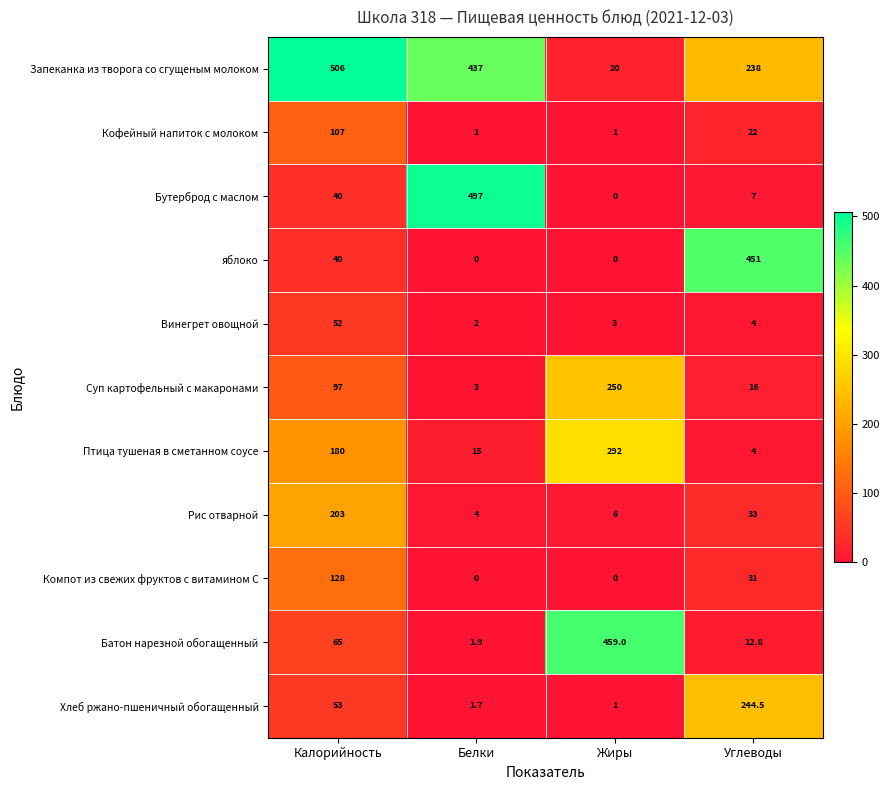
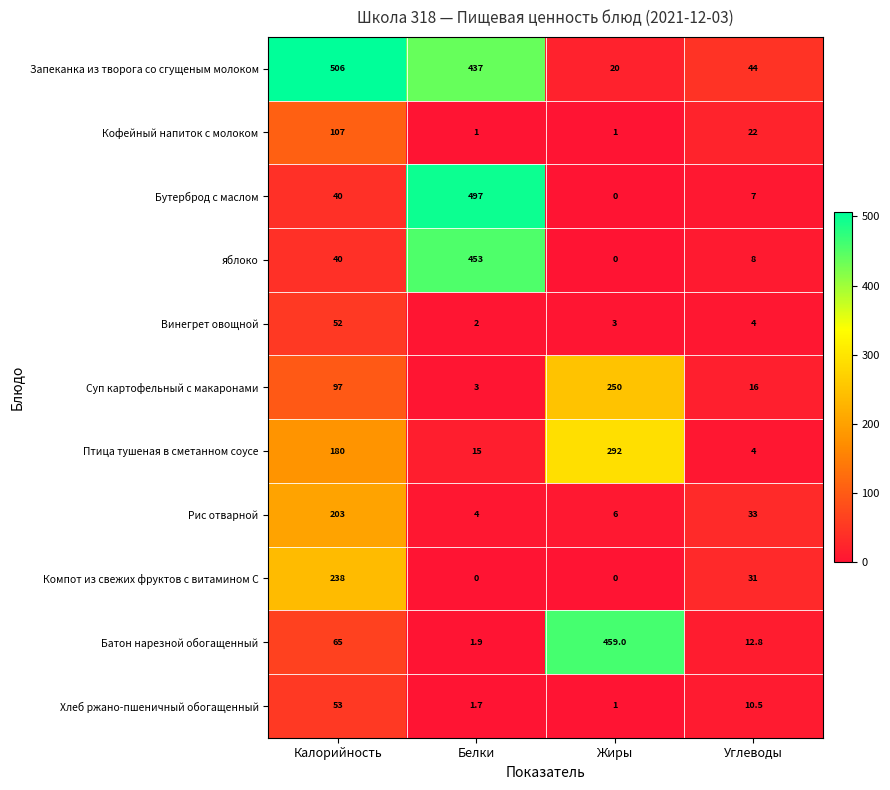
  {
    "Запеканка из творога со сгущеным молоком": {
      "Калорийность": 506,
      "Белки": 437,
      "Жиры": 20,
-     "Углеводы": 238
+     "Углеводы": 44
    },
    "Кофейный напиток с молоком": {
      "Калорийность": 107,
      "Белки": 1,
      "Жиры": 1,
      "Углеводы": 22
    },
    "Бутерброд с маслом": {
      "Калорийность": 40,
      "Белки": 497,
      "Жиры": 0,
      "Углеводы": 7
    },
    "яблоко": {
      "Калорийность": 40,
-     "Белки": 0,
+     "Белки": 453,
      "Жиры": 0,
-     "Углеводы": 451
+     "Углеводы": 8
    },
    "Винегрет овощной": {
      "Калорийность": 52,
      "Белки": 2,
      "Жиры": 3,
      "Углеводы": 4
    },
    "Суп картофельный с макаронами": {
      "Калорийность": 97,
      "Белки": 3,
      "Жиры": 250,
      "Углеводы": 16
    },
    "Птица тушеная в сметанном соусе": {
      "Калорийность": 180,
      "Белки": 15,
      "Жиры": 292,
      "Углеводы": 4
    },
    "Рис отварной": {
      "Калорийность": 203,
      "Белки": 4,
      "Жиры": 6,
      "Углеводы": 33
    },
    "Компот из свежих фруктов с витамином С": {
-     "Калорийность": 128,
+     "Калорийность": 238,
      "Белки": 0,
      "Жиры": 0,
      "Углеводы": 31
    },
    "Батон нарезной обогащенный": {
      "Калорийность": 65,
      "Белки": 1.9,
      "Жиры": 459.0,
      "Углеводы": 12.8
    },
    "Хлеб ржано-пшеничный обогащенный": {
      "Калорийность": 53,
      "Белки": 1.7,
      "Жиры": 1,
-     "Углеводы": 244.5
+     "Углеводы": 10.5
    }
  }
